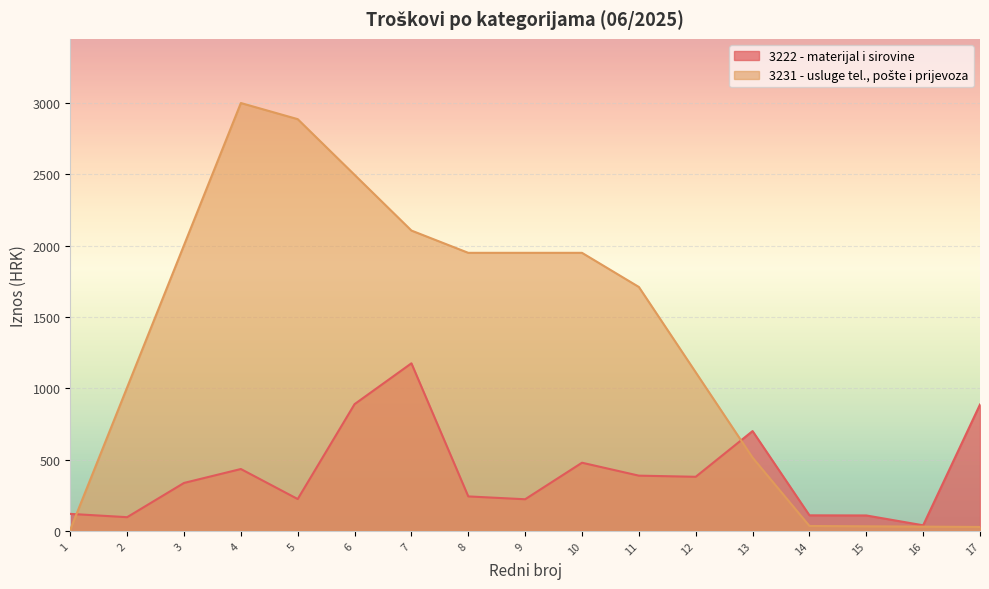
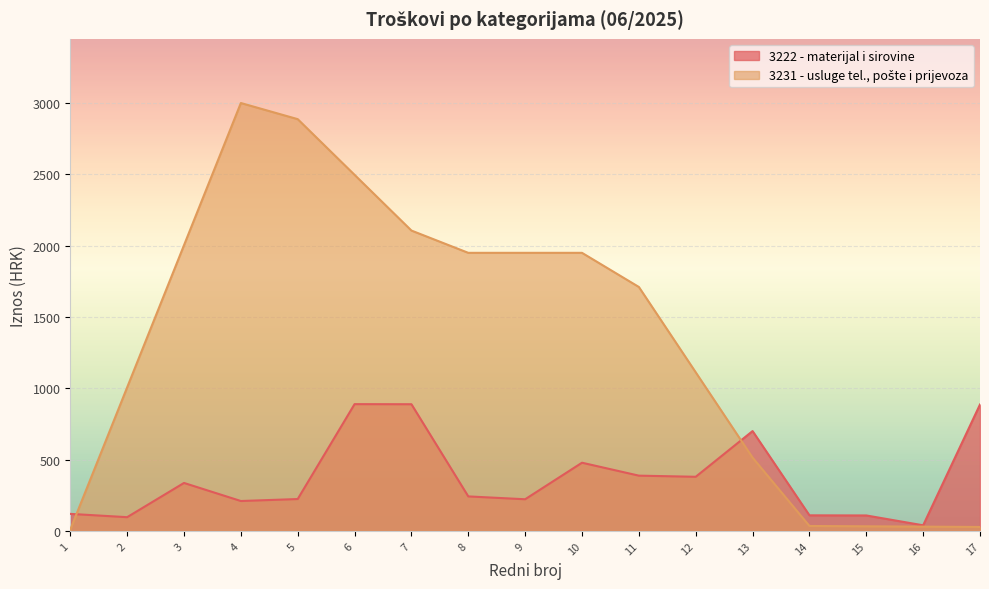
  {
    "3222 - materijal i sirovine": {
      "1": 120,
      "2": 100,
      "3": 340,
-     "4": 430,
+     "4": 210,
      "5": 220,
      "6": 890,
-     "7": 1180,
+     "7": 890,
      "8": 240,
      "9": 220,
      "10": 480,
      "11": 390,
      "12": 380,
      "13": 700,
      "14": 110,
      "15": 110,
      "17": 890
    },
    "3231 - usluge tel., pošte i prijevoza": {
      "1": 10,
      "2": 1010,
      "3": 2000,
      "4": 3000,
      "5": 2890,
      "6": 2500,
      "7": 2110,
      "8": 1950,
      "9": 1950,
      "10": 1950,
      "11": 1710,
      "12": 1110,
      "13": 510,
      "14": 30,
      "15": 30,
      "17": 30
    }
  }
